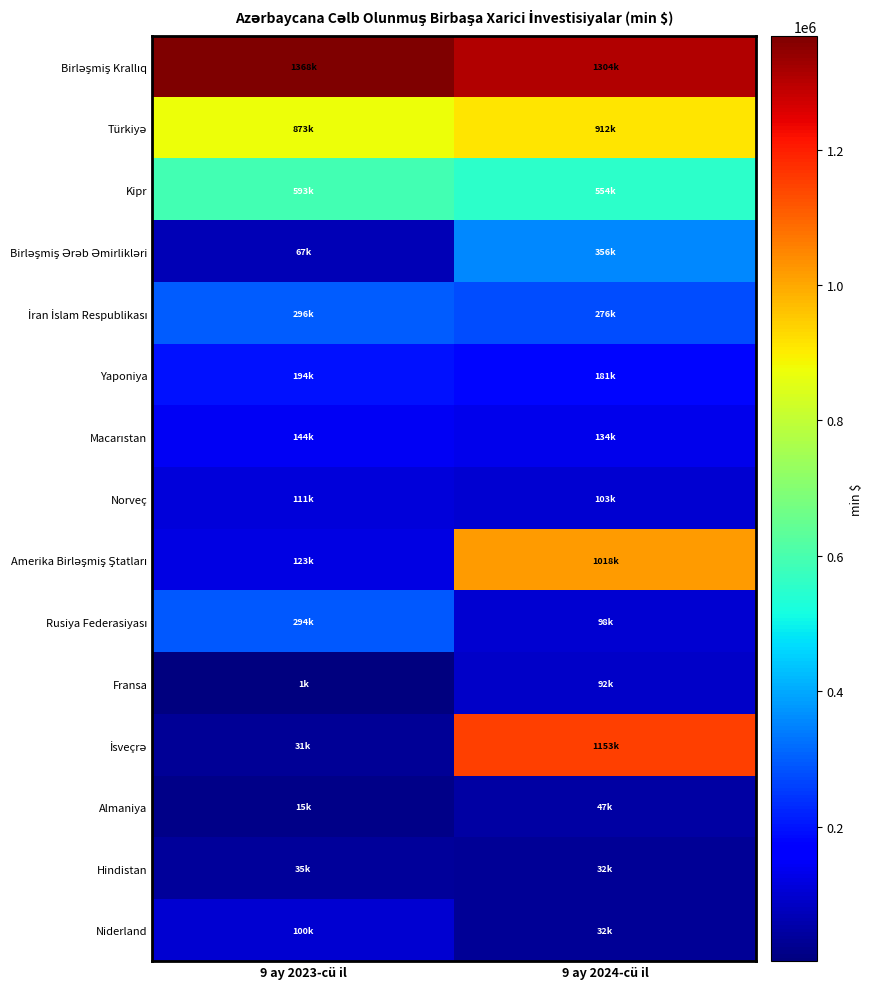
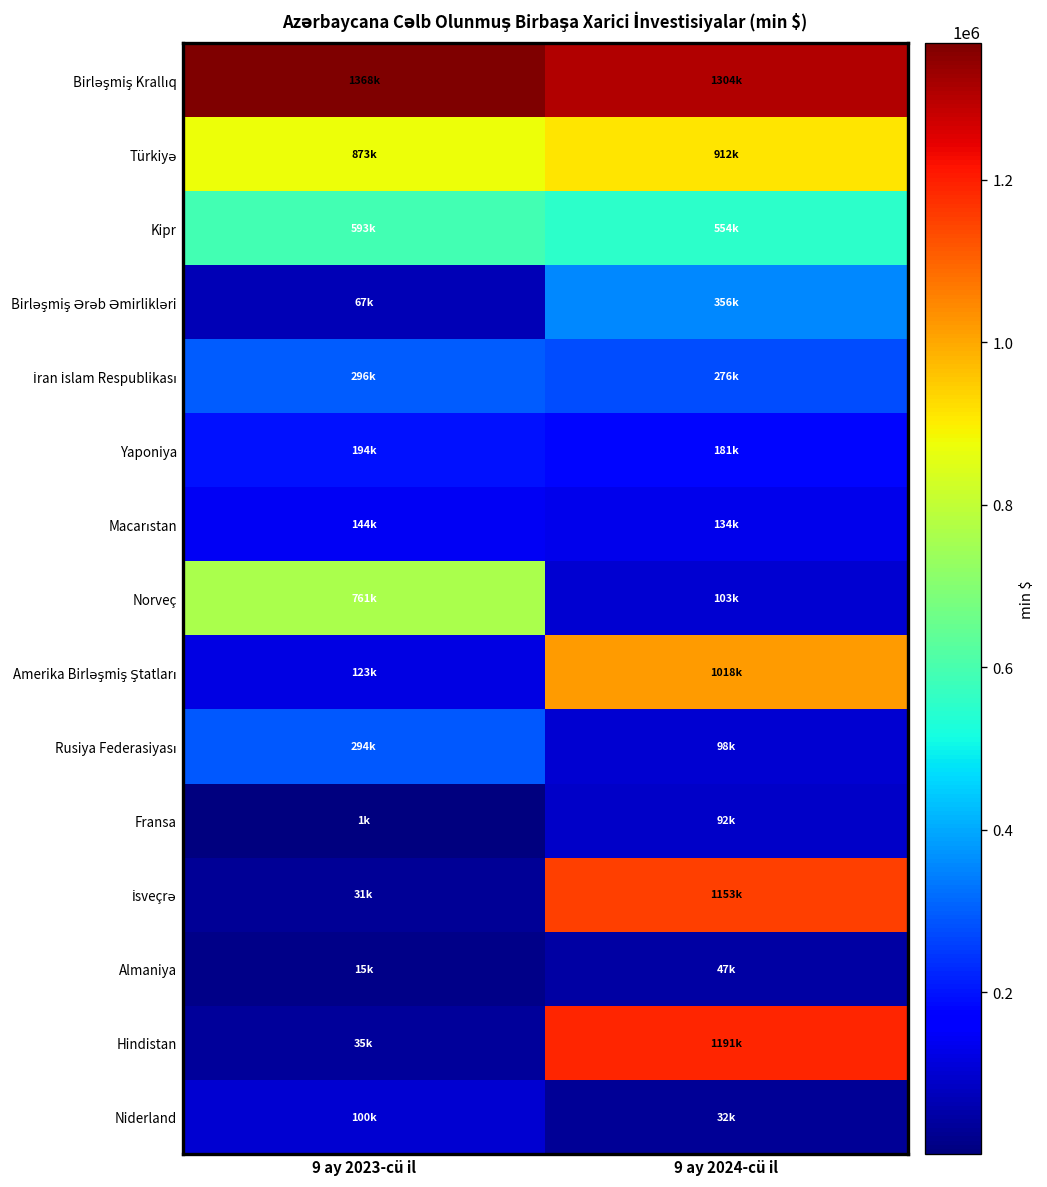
  {
    "Birləşmiş Krallıq": {
      "9 ay 2023-cü il": "1368k",
      "9 ay 2024-cü il": "1304k"
    },
    "Türkiyə": {
      "9 ay 2023-cü il": "873k",
      "9 ay 2024-cü il": "912k"
    },
    "Kipr": {
      "9 ay 2023-cü il": "593k",
      "9 ay 2024-cü il": "554k"
    },
    "Birləşmiş Ərəb Əmirlikləri": {
      "9 ay 2023-cü il": "67k",
      "9 ay 2024-cü il": "356k"
    },
    "İran İslam Respublikası": {
      "9 ay 2023-cü il": "296k",
      "9 ay 2024-cü il": "276k"
    },
    "Yaponiya": {
      "9 ay 2023-cü il": "194k",
      "9 ay 2024-cü il": "181k"
    },
    "Macarıstan": {
      "9 ay 2023-cü il": "144k",
      "9 ay 2024-cü il": "134k"
    },
    "Norveç": {
-     "9 ay 2023-cü il": "111k",
+     "9 ay 2023-cü il": "761k",
      "9 ay 2024-cü il": "103k"
    },
    "Amerika Birləşmiş Ştatları": {
      "9 ay 2023-cü il": "123k",
      "9 ay 2024-cü il": "1018k"
    },
    "Rusiya Federasiyası": {
      "9 ay 2023-cü il": "294k",
      "9 ay 2024-cü il": "98k"
    },
    "Fransa": {
      "9 ay 2023-cü il": "1k",
      "9 ay 2024-cü il": "92k"
    },
    "İsveçrə": {
      "9 ay 2023-cü il": "31k",
      "9 ay 2024-cü il": "1153k"
    },
    "Almaniya": {
      "9 ay 2023-cü il": "15k",
      "9 ay 2024-cü il": "47k"
    },
    "Hindistan": {
      "9 ay 2023-cü il": "35k",
-     "9 ay 2024-cü il": "32k"
+     "9 ay 2024-cü il": "1191k"
    },
    "Niderland": {
      "9 ay 2023-cü il": "100k",
      "9 ay 2024-cü il": "32k"
    }
  }
